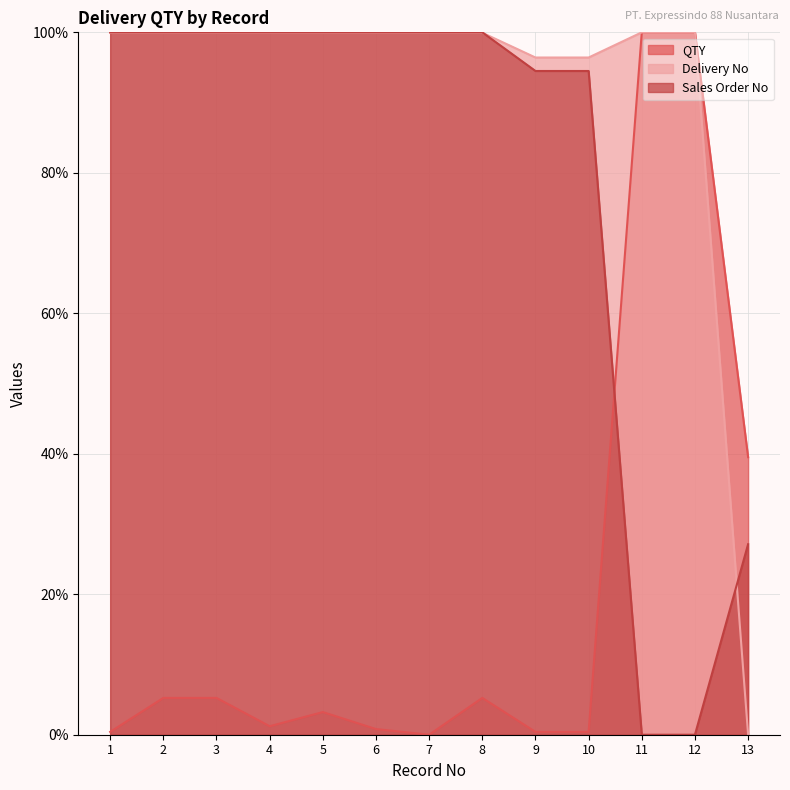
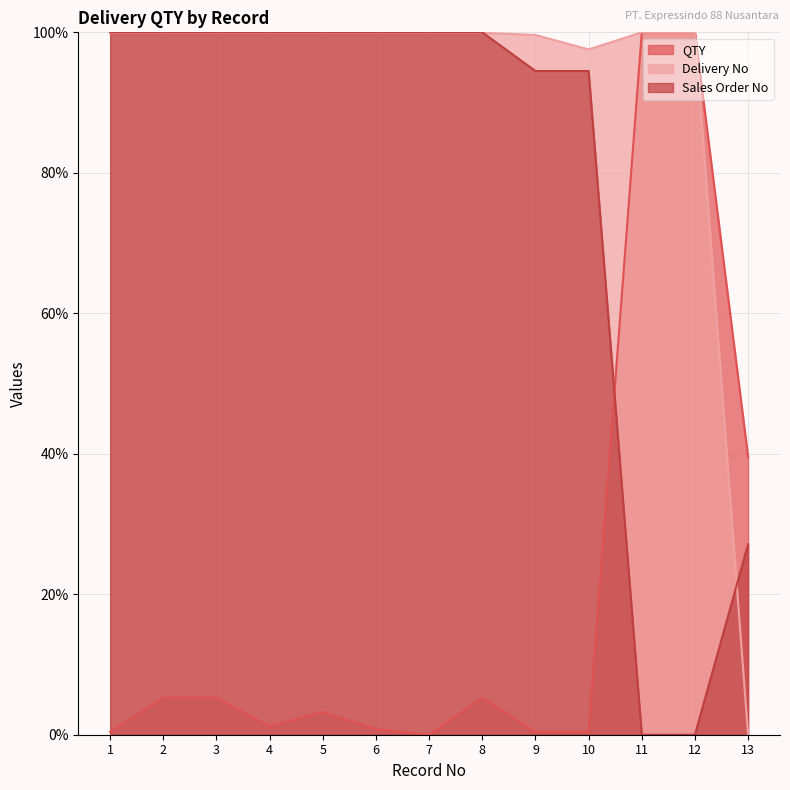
  {
    "Delivery No": {
-     "9": "96%",
-     "10": "96%",
+     "9": "100%",
+     "10": "98%",
      "13": "0%"
    }
  }
